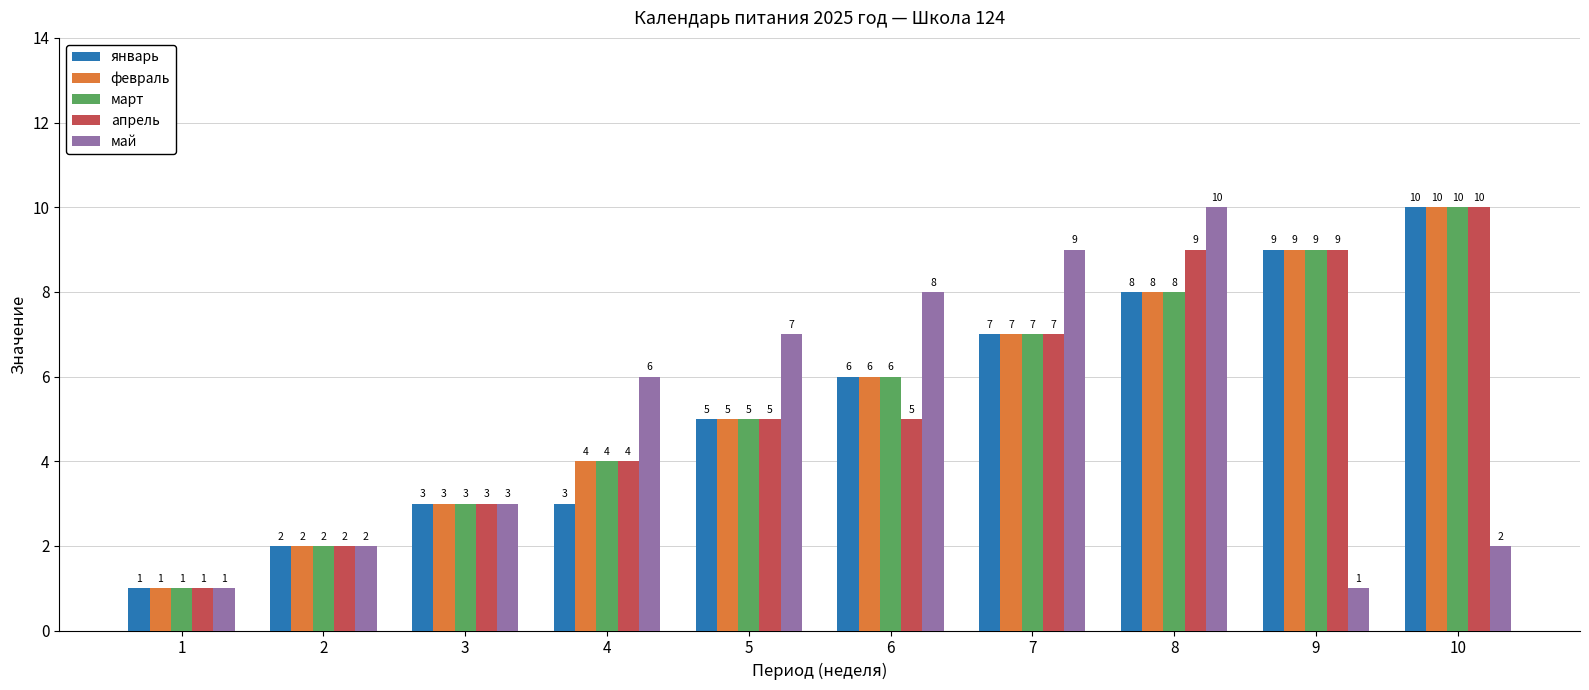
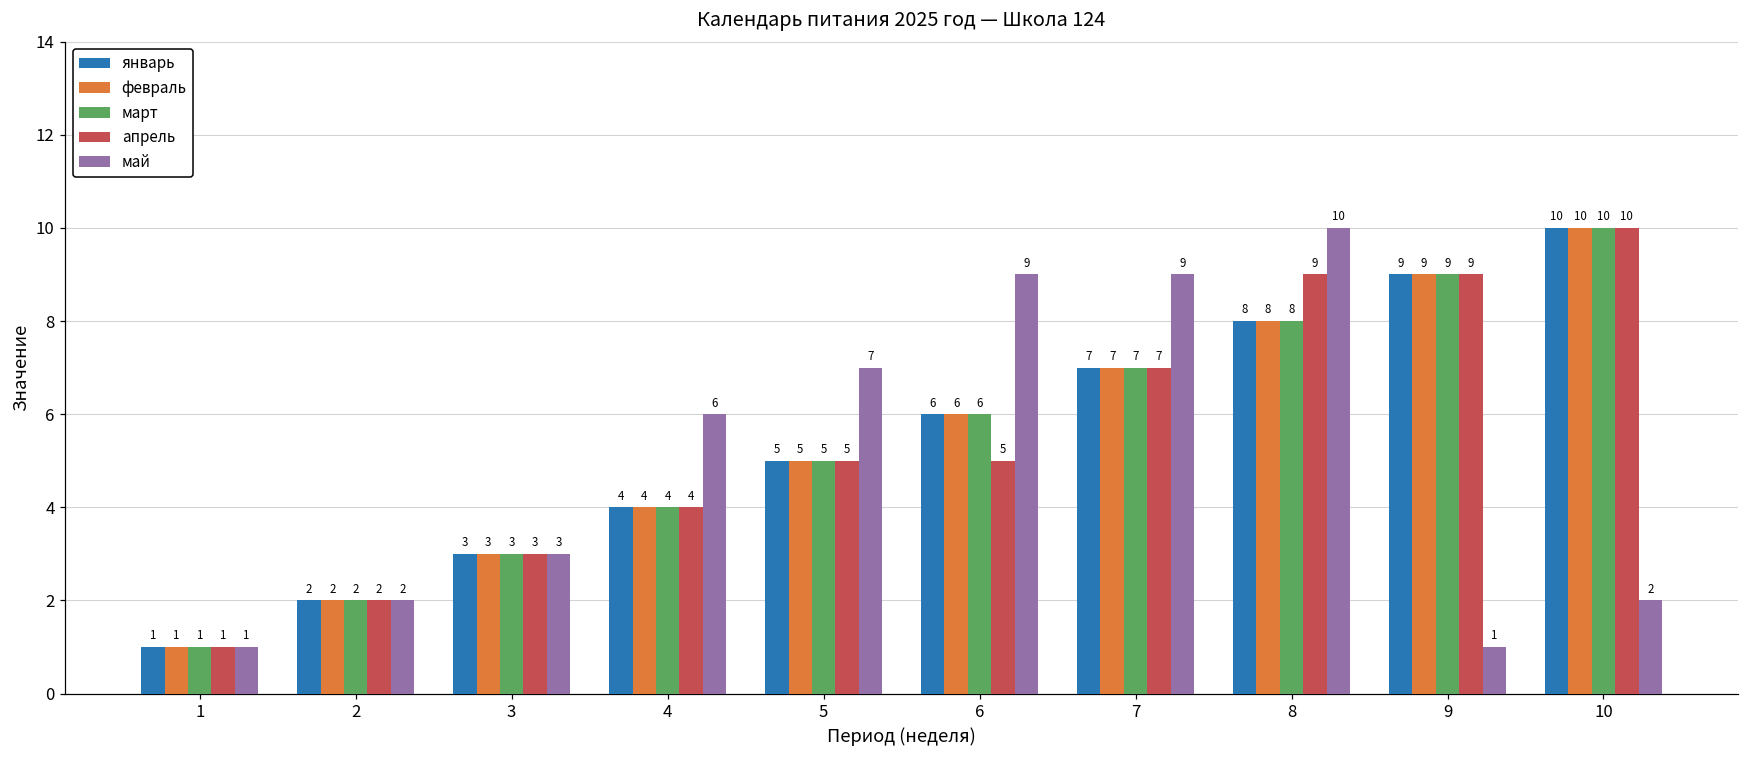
  {
    "январь": {
      "1": 1,
      "2": 2,
      "3": 3,
-     "4": 3,
+     "4": 4,
      "5": 5,
      "6": 6,
      "7": 7,
      "8": 8,
      "9": 9,
      "10": 10
    },
    "март": {
      "1": 1,
      "2": 2,
      "3": 3,
      "4": 4,
      "5": 5,
      "6": 6,
      "7": 7,
      "8": 8,
      "9": 9,
      "10": 10
    },
    "май": {
      "1": 1,
      "2": 2,
      "3": 3,
      "4": 6,
      "5": 7,
-     "6": 8,
+     "6": 9,
      "7": 9,
      "8": 10,
      "9": 1,
      "10": 2
    }
  }
